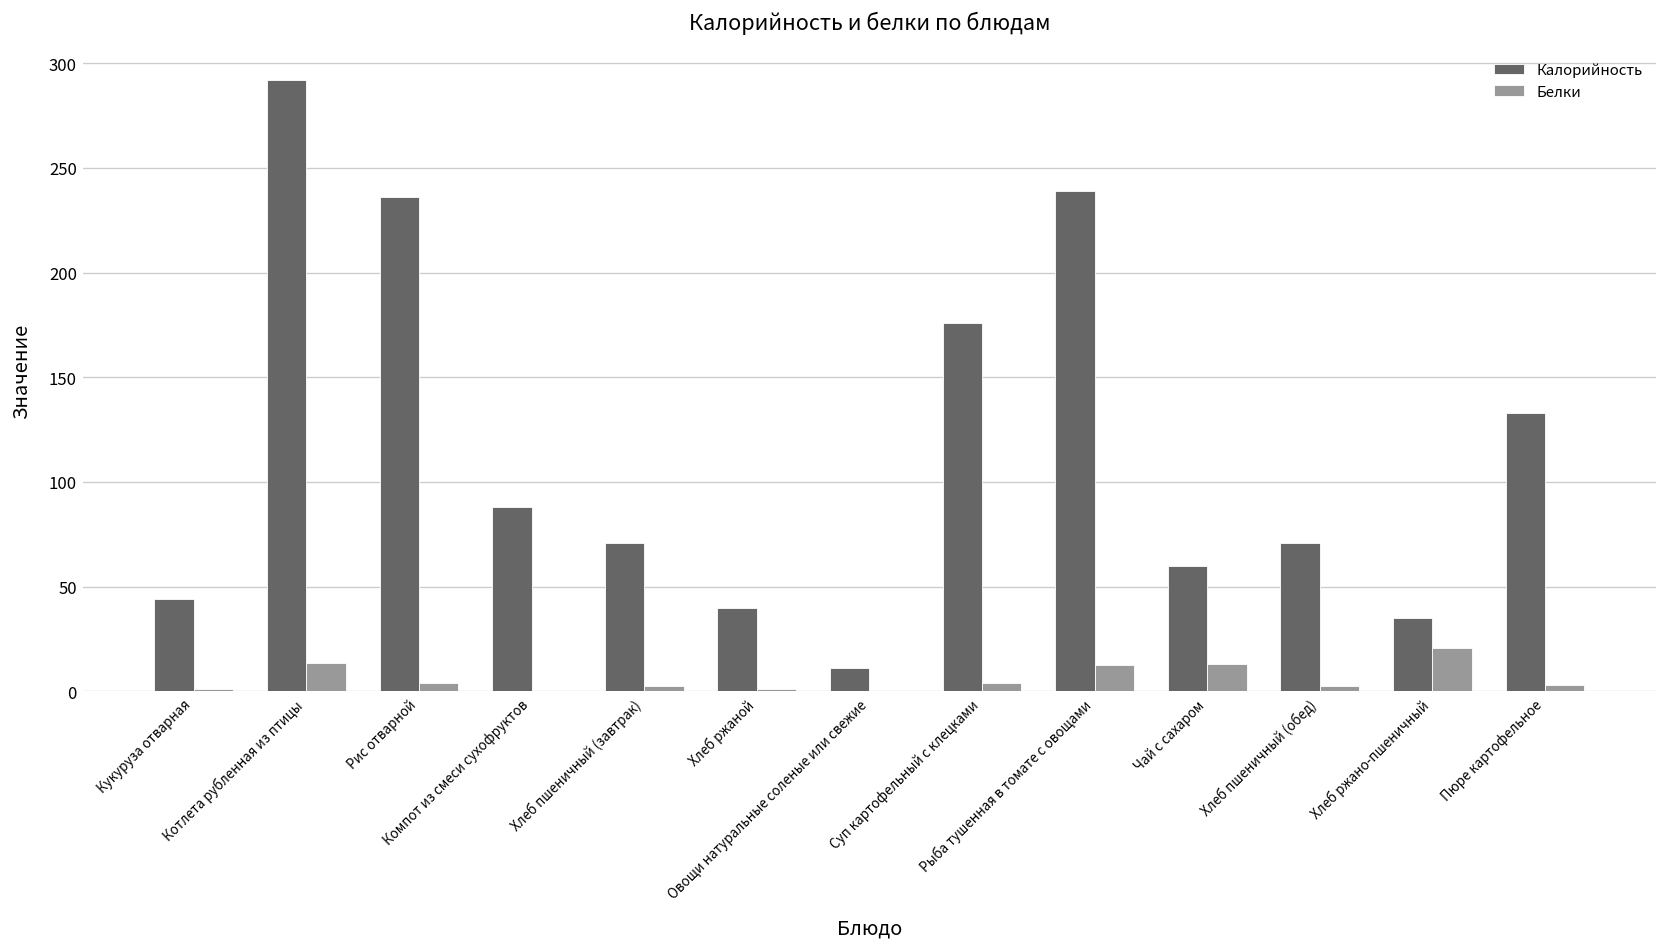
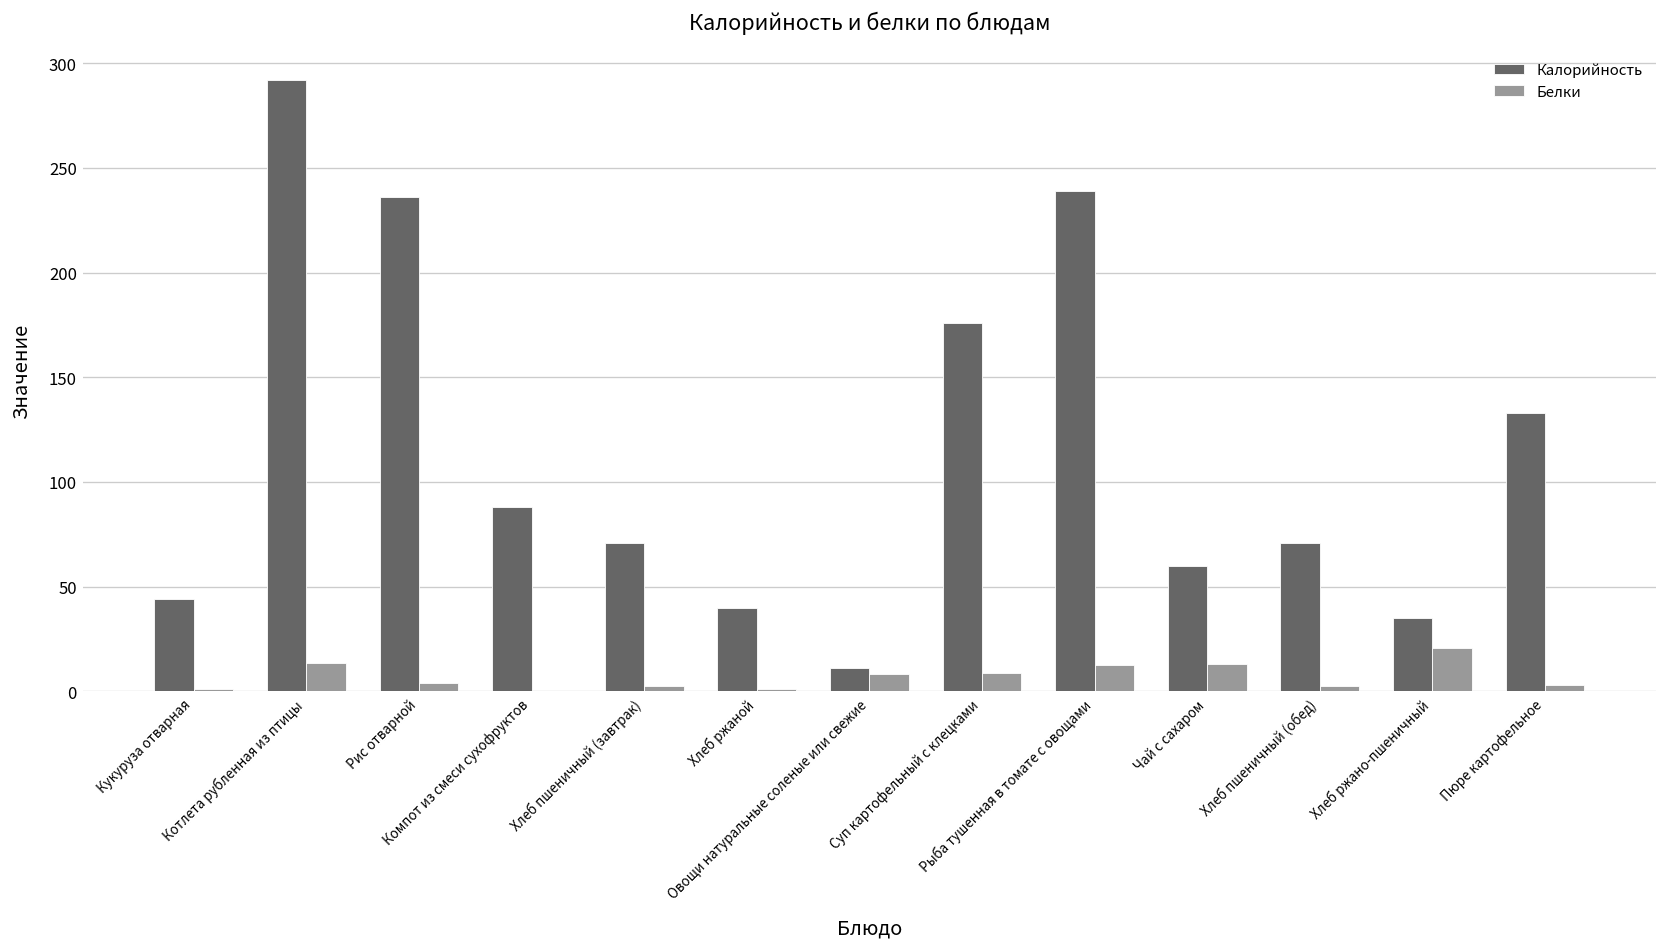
  {
    "Калорийность": {
      "Кукуруза отварная": 44,
      "Котлета рубленная из птицы": 292,
      "Рис отварной": 236,
      "Компот из смеси сухофруктов": 88,
      "Хлеб пшеничный (завтрак)": 71,
      "Хлеб ржаной": 40,
      "Овощи натуральные соленые или свежие": 11,
      "Суп картофельный с клецками": 176,
      "Рыба тушенная в томате с овощами": 239,
      "Чай с сахаром": 60,
      "Хлеб пшеничный (обед)": 71,
      "Хлеб ржано-пшеничный": 35,
      "Пюре картофельное": 133
    },
    "Белки": {
      "Котлета рубленная из птицы": 14,
      "Рис отварной": 4,
      "Хлеб пшеничный (завтрак)": 2,
-     "Овощи натуральные соленые или свежие": 0,
-     "Суп картофельный с клецками": 4,
+     "Овощи натуральные соленые или свежие": 8,
+     "Суп картофельный с клецками": 9,
      "Рыба тушенная в томате с овощами": 13,
      "Чай с сахаром": 13,
      "Хлеб пшеничный (обед)": 2,
      "Хлеб ржано-пшеничный": 21,
      "Пюре картофельное": 3
    }
  }
